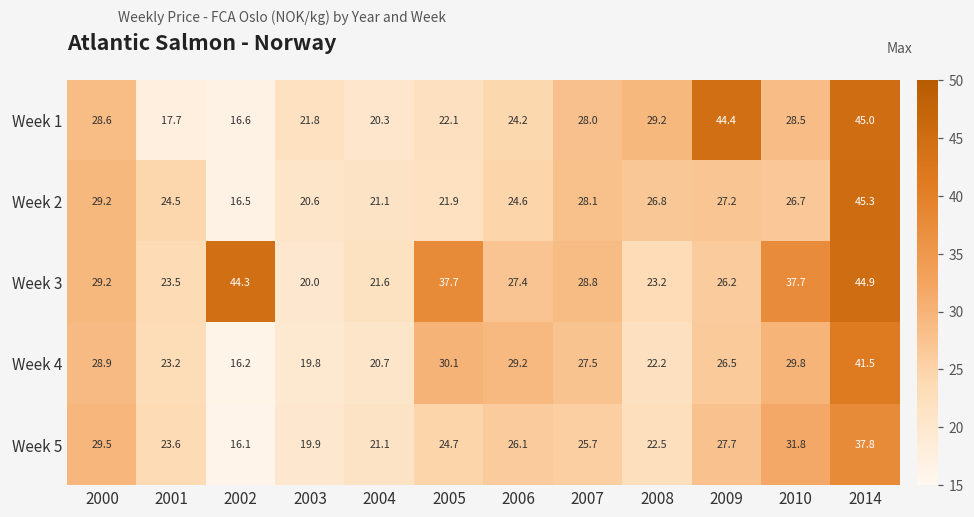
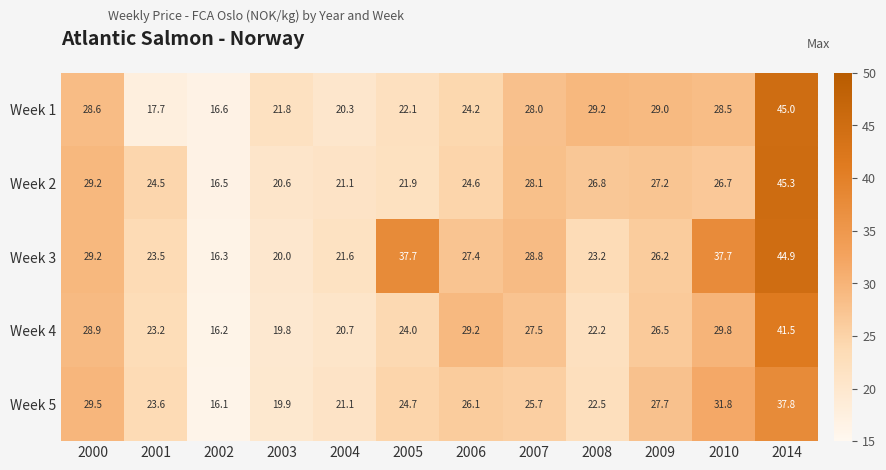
  {
    "Week 1": {
      "2000": 28.6,
      "2001": 17.7,
      "2002": 16.6,
      "2003": 21.8,
      "2004": 20.3,
      "2005": 22.1,
      "2006": 24.2,
      "2007": 28.0,
      "2008": 29.2,
-     "2009": 44.4,
+     "2009": 29.0,
      "2010": 28.5,
      "2014": 45.0
    },
    "Week 2": {
      "2000": 29.2,
      "2001": 24.5,
      "2002": 16.5,
      "2003": 20.6,
      "2004": 21.1,
      "2005": 21.9,
      "2006": 24.6,
      "2007": 28.1,
      "2008": 26.8,
      "2009": 27.2,
      "2010": 26.7,
      "2014": 45.3
    },
    "Week 3": {
      "2000": 29.2,
      "2001": 23.5,
-     "2002": 44.3,
+     "2002": 16.3,
      "2003": 20.0,
      "2004": 21.6,
      "2005": 37.7,
      "2006": 27.4,
      "2007": 28.8,
      "2008": 23.2,
      "2009": 26.2,
      "2010": 37.7,
      "2014": 44.9
    },
    "Week 4": {
      "2000": 28.9,
      "2001": 23.2,
      "2002": 16.2,
      "2003": 19.8,
      "2004": 20.7,
-     "2005": 30.1,
+     "2005": 24.0,
      "2006": 29.2,
      "2007": 27.5,
      "2008": 22.2,
      "2009": 26.5,
      "2010": 29.8,
      "2014": 41.5
    },
    "Week 5": {
      "2000": 29.5,
      "2001": 23.6,
      "2002": 16.1,
      "2003": 19.9,
      "2004": 21.1,
      "2005": 24.7,
      "2006": 26.1,
      "2007": 25.7,
      "2008": 22.5,
      "2009": 27.7,
      "2010": 31.8,
      "2014": 37.8
    }
  }
